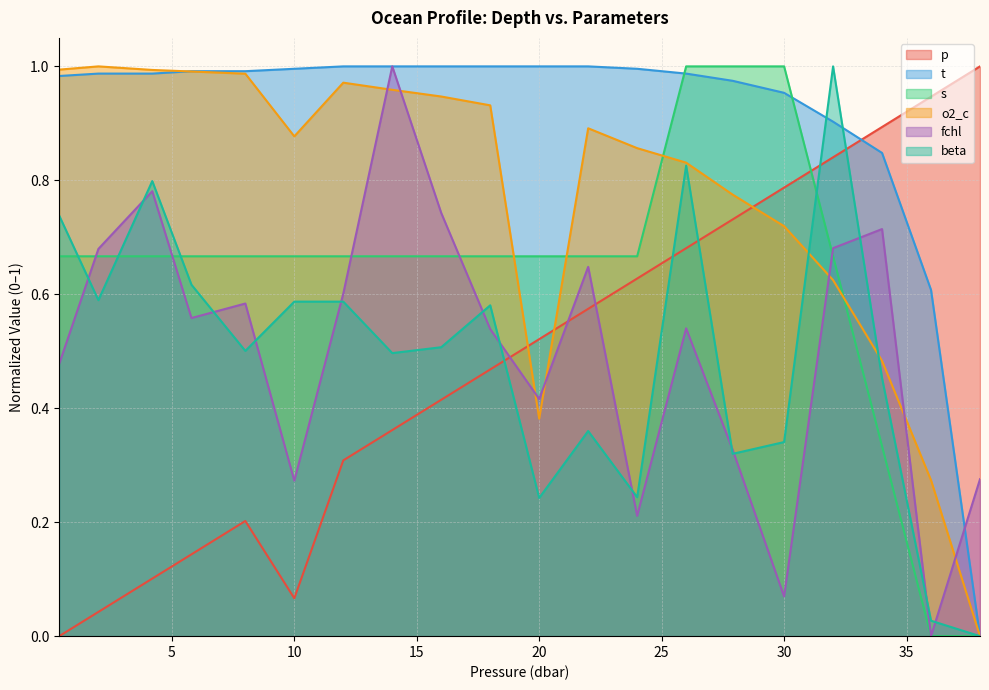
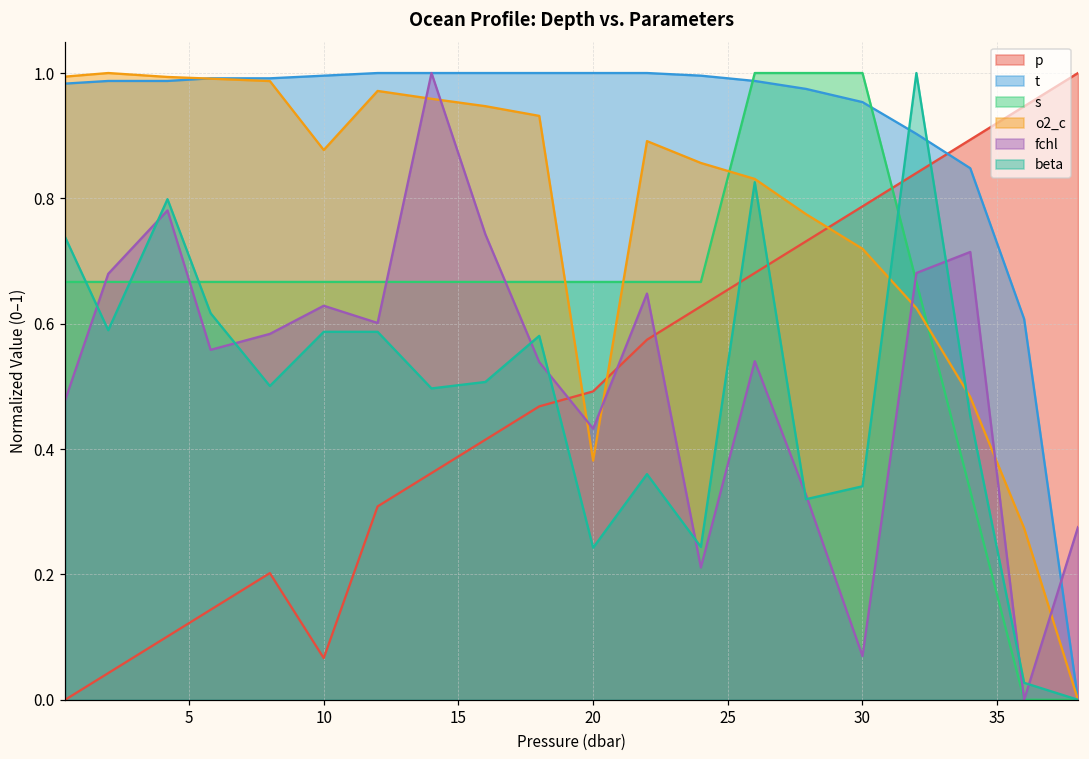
  {
    "p": {
      "10": 0.07,
-     "20": 0.52,
+     "20": 0.49,
      "30": 0.79
    },
    "o2_c": {
      "10": 0.88,
      "20": 0.38,
      "30": 0.72
    },
    "fchl": {
-     "10": 0.27,
-     "20": 0.42,
+     "10": 0.63,
+     "20": 0.43,
      "30": 0.07
    }
  }
